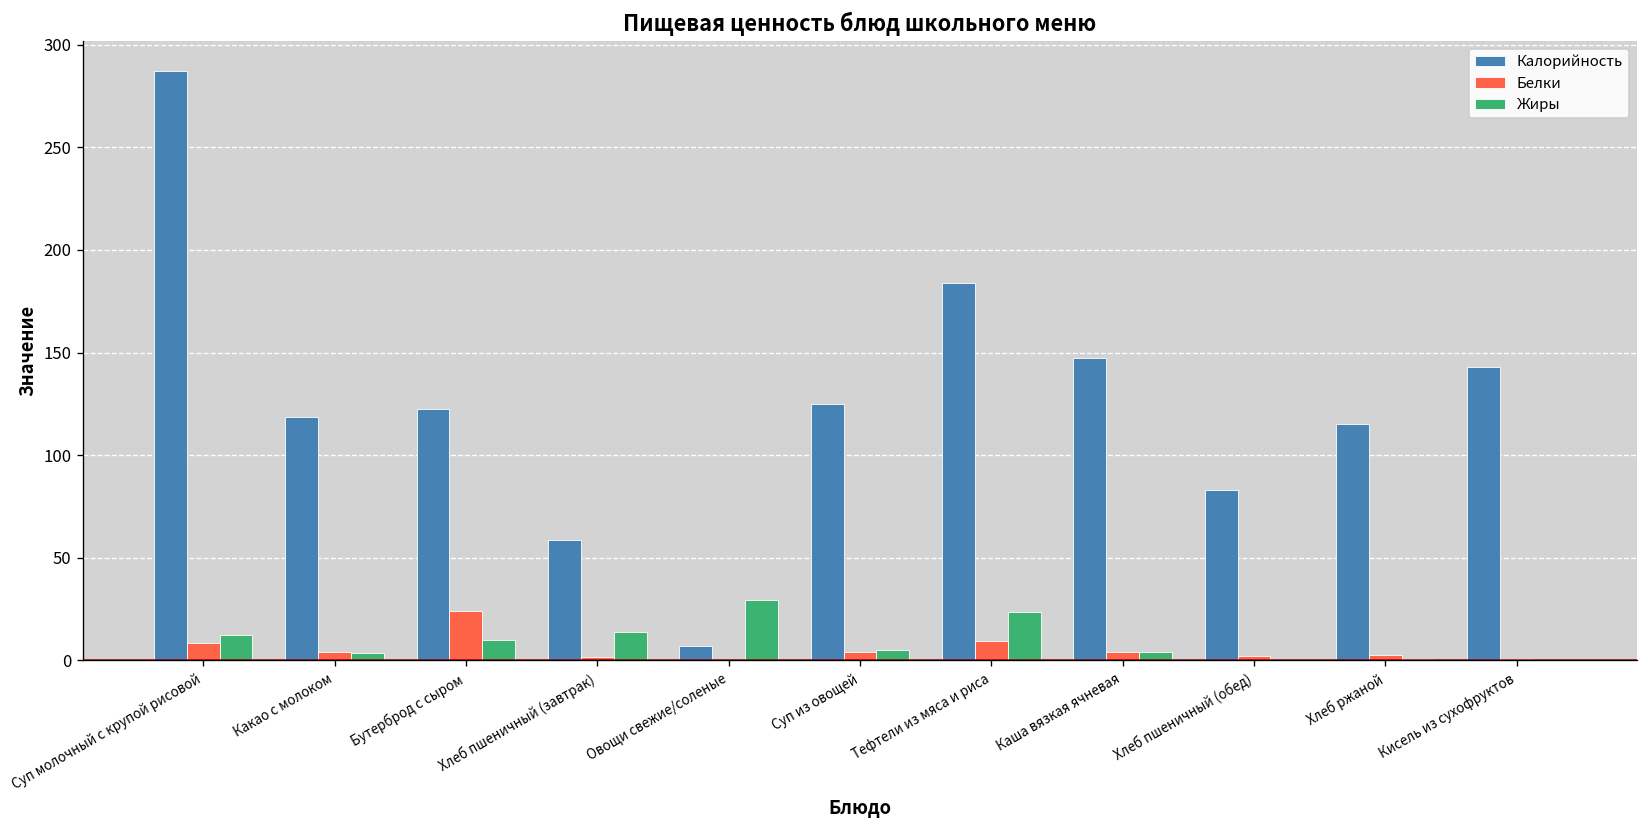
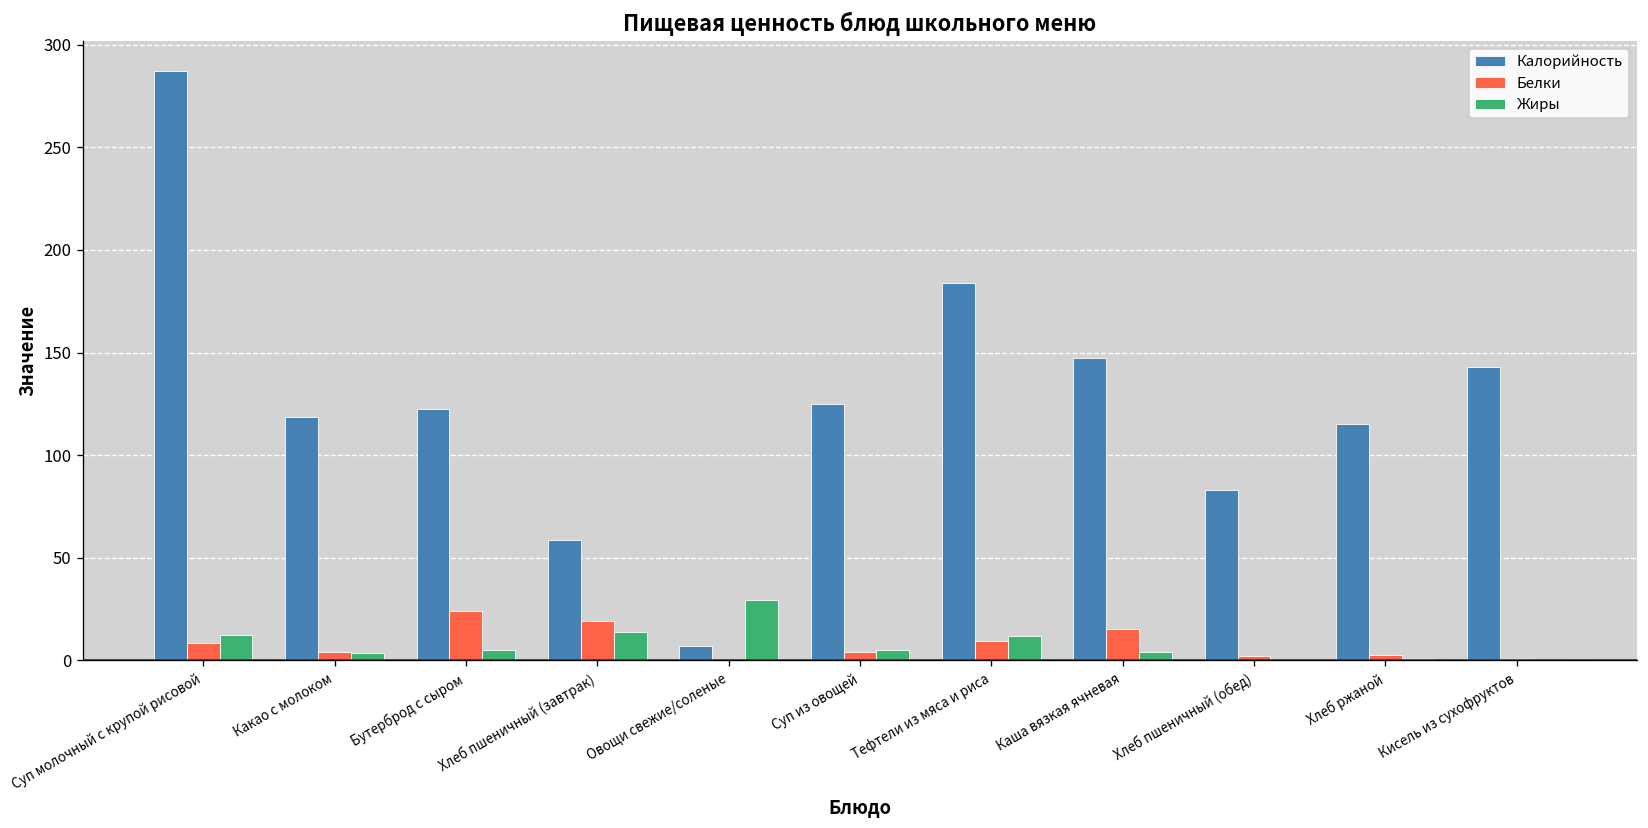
  {
    "Калорийность": {
      "Суп молочный с крупой рисовой": 287,
      "Какао с молоком": 119,
      "Бутерброд с сыром": 122,
      "Хлеб пшеничный (завтрак)": 59,
      "Овощи свежие/соленые": 7,
      "Суп из овощей": 125,
      "Тефтели из мяса и риса": 184,
      "Каша вязкая ячневая": 147,
      "Хлеб пшеничный (обед)": 83,
      "Хлеб ржаной": 115,
      "Кисель из сухофруктов": 143
    },
    "Белки": {
      "Суп молочный с крупой рисовой": 9,
      "Какао с молоком": 4,
      "Бутерброд с сыром": 24,
-     "Хлеб пшеничный (завтрак)": 2,
+     "Хлеб пшеничный (завтрак)": 19,
      "Суп из овощей": 4,
      "Тефтели из мяса и риса": 10,
-     "Каша вязкая ячневая": 4,
+     "Каша вязкая ячневая": 15,
      "Хлеб пшеничный (обед)": 2,
      "Хлеб ржаной": 3
    },
    "Жиры": {
      "Суп молочный с крупой рисовой": 13,
      "Какао с молоком": 4,
-     "Бутерброд с сыром": 10,
+     "Бутерброд с сыром": 5,
      "Хлеб пшеничный (завтрак)": 14,
      "Овощи свежие/соленые": 29,
      "Суп из овощей": 5,
-     "Тефтели из мяса и риса": 24,
+     "Тефтели из мяса и риса": 12,
      "Каша вязкая ячневая": 4,
      "Кисель из сухофруктов": 0
    }
  }
